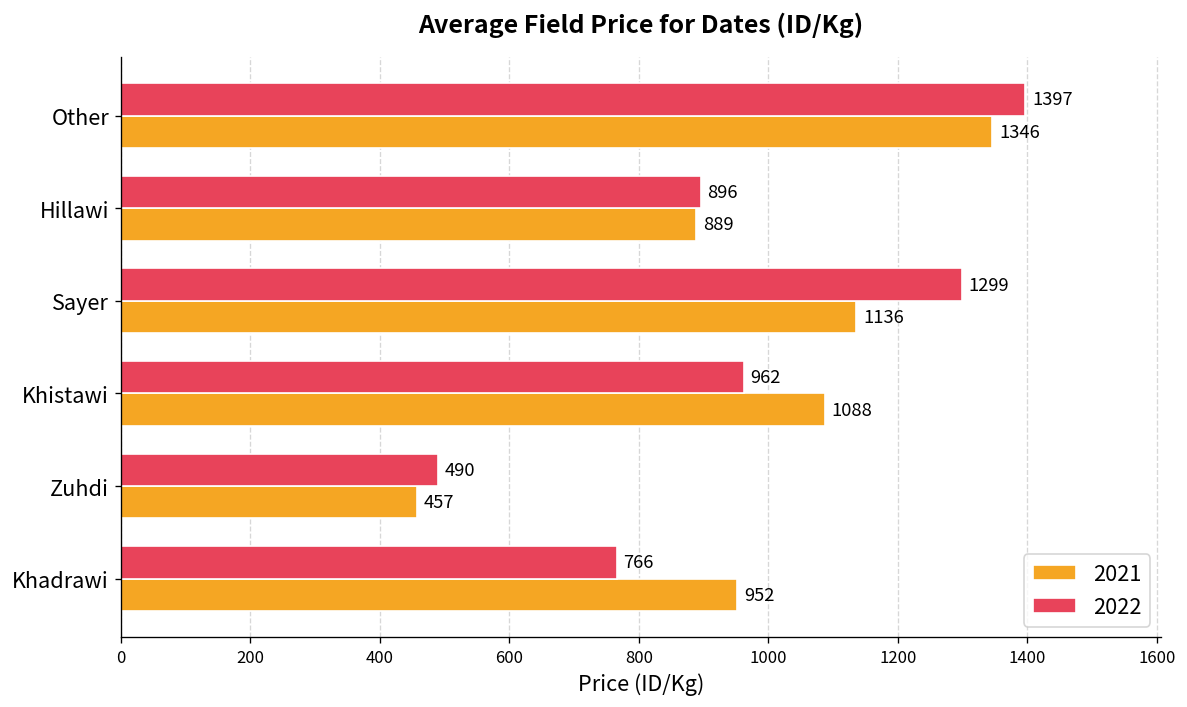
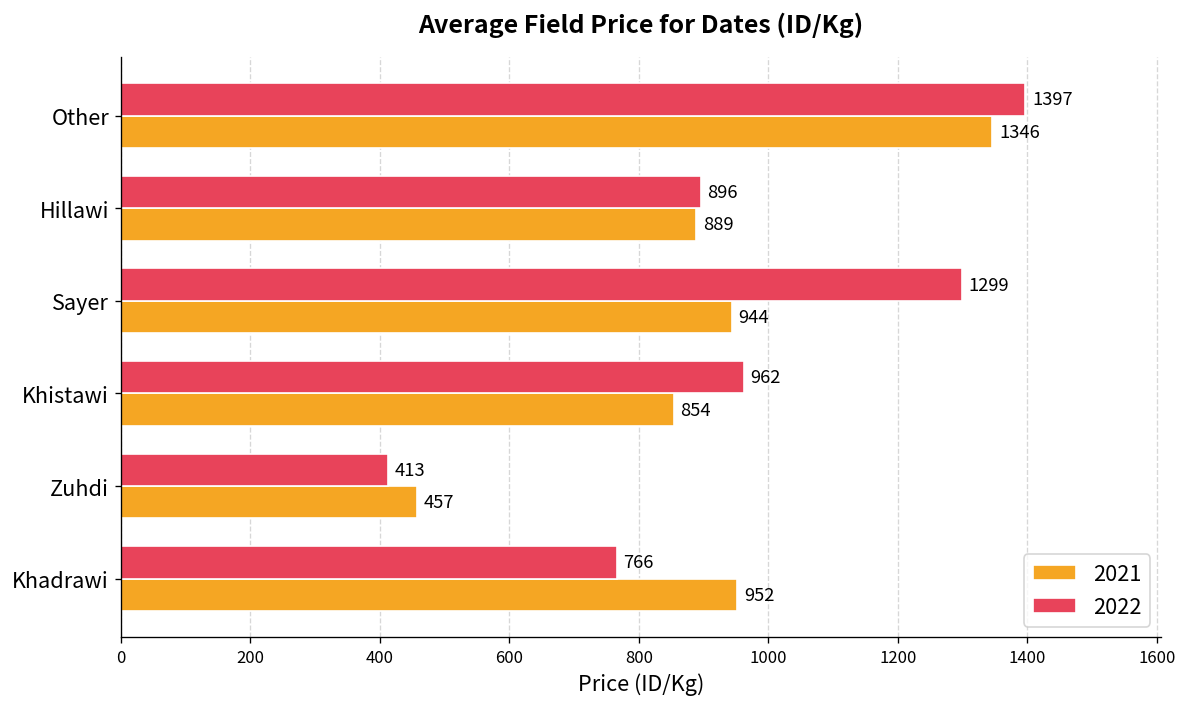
  {
    "2021": {
      "Other": 1346,
      "Hillawi": 889,
-     "Sayer": 1136,
-     "Khistawi": 1088,
+     "Sayer": 944,
+     "Khistawi": 854,
      "Zuhdi": 457,
      "Khadrawi": 952
    },
    "2022": {
      "Other": 1397,
      "Hillawi": 896,
      "Sayer": 1299,
      "Khistawi": 962,
-     "Zuhdi": 490,
+     "Zuhdi": 413,
      "Khadrawi": 766
    }
  }
